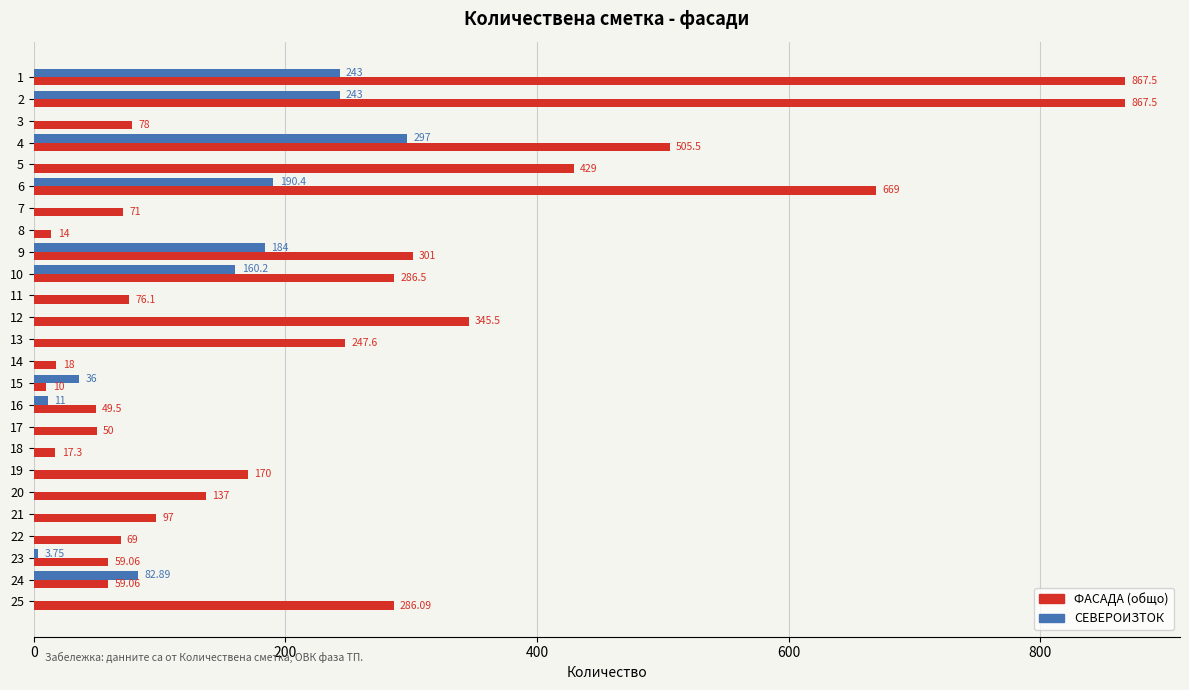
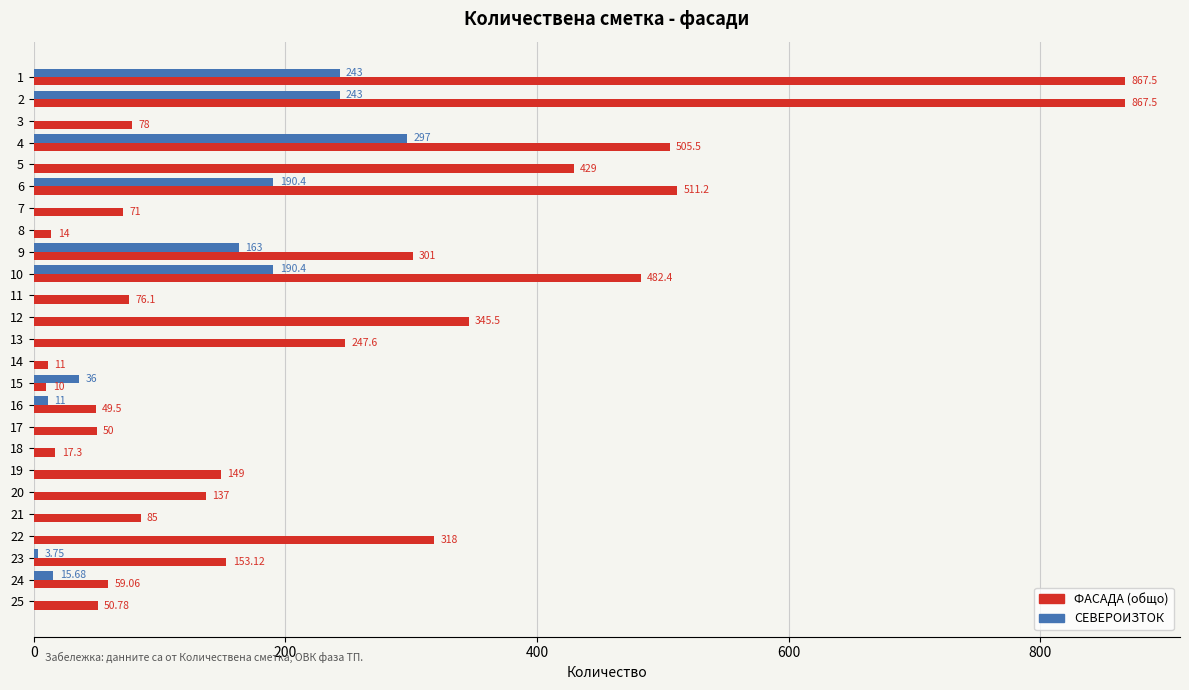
  {
    "ФАСАДА (общо)": {
      "1": 867.5,
      "2": 867.5,
      "3": 78,
      "4": 505.5,
      "5": 429,
-     "6": 669,
+     "6": 511.2,
      "7": 71,
      "8": 14,
      "9": 301,
-     "10": 286.5,
+     "10": 482.4,
      "11": 76.1,
      "12": 345.5,
      "13": 247.6,
-     "14": 18,
+     "14": 11,
      "15": 10,
      "16": 49.5,
      "17": 50,
      "18": 17.3,
-     "19": 170,
+     "19": 149,
      "20": 137,
-     "21": 97,
-     "22": 69,
-     "23": 59.06,
+     "21": 85,
+     "22": 318,
+     "23": 153.12,
      "24": 59.06,
-     "25": 286.09
+     "25": 50.78
    },
    "СЕВЕРОИЗТОК": {
      "1": 243,
      "2": 243,
      "4": 297,
      "6": 190.4,
-     "9": 184,
-     "10": 160.2,
+     "9": 163,
+     "10": 190.4,
      "15": 36,
      "16": 11,
      "23": 3.75,
-     "24": 82.89
+     "24": 15.68
    }
  }
